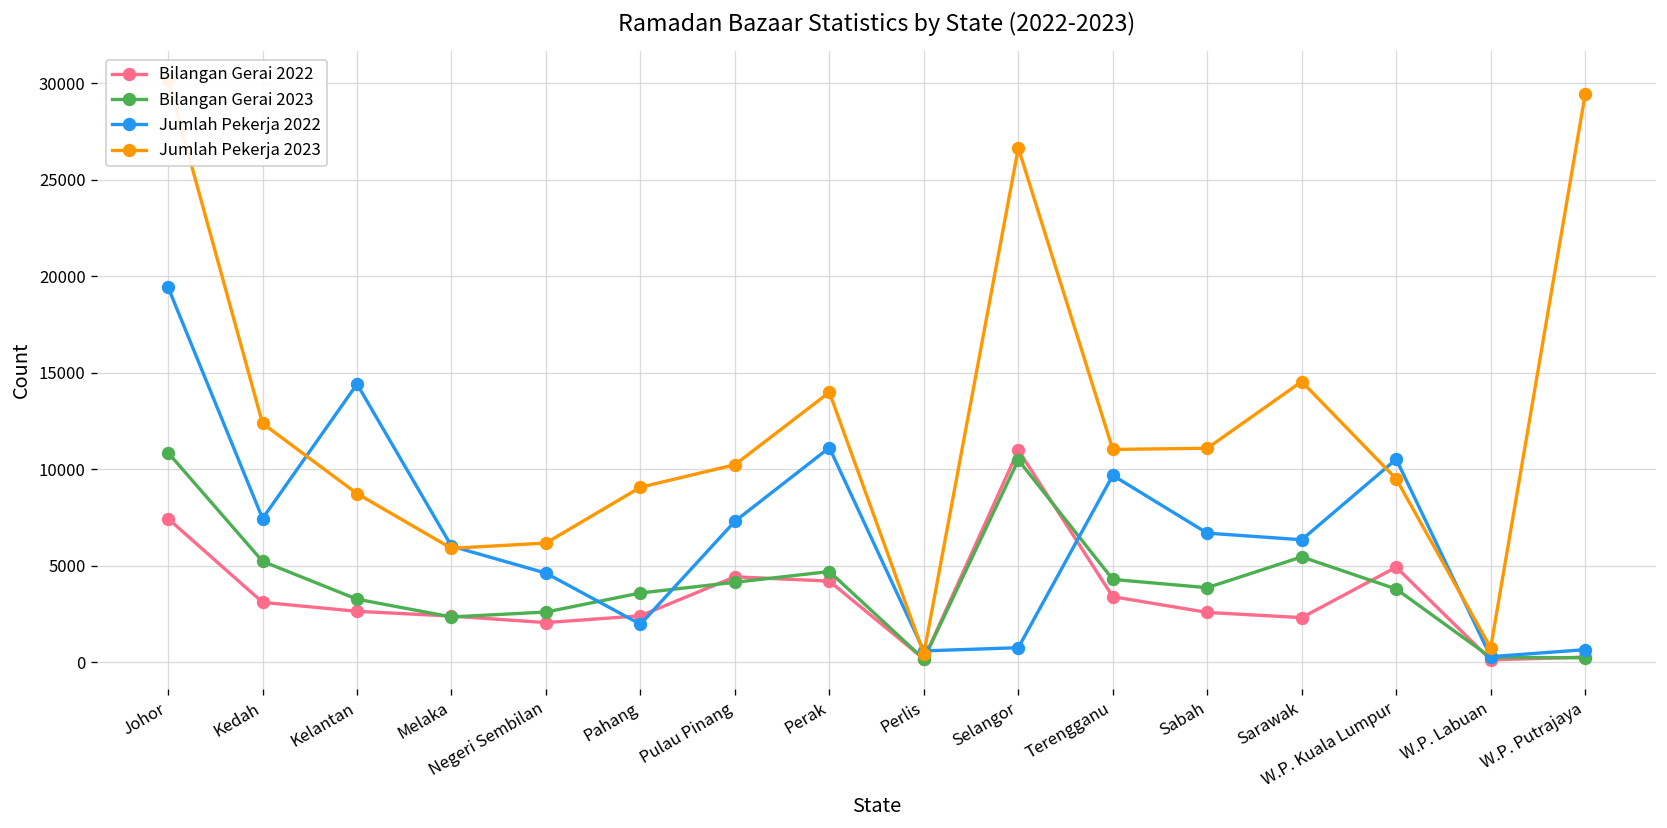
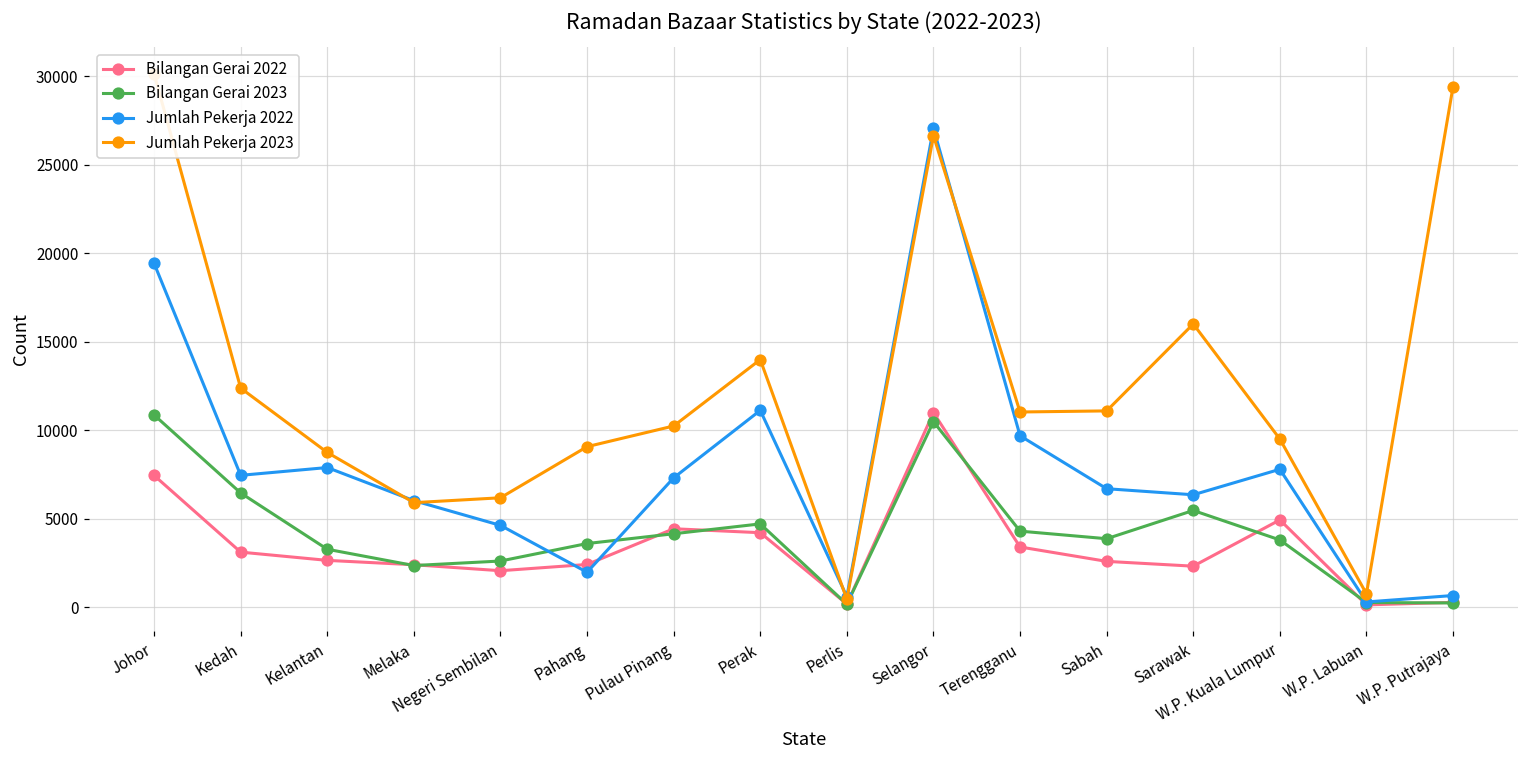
  {
    "Bilangan Gerai 2022": {
      "Johor": 7400,
      "Kedah": 3100,
      "Kelantan": 2600,
      "Negeri Sembilan": 2100,
      "Pahang": 2400,
      "Pulau Pinang": 4400,
      "Perak": 4200,
      "Selangor": 11000,
      "Terengganu": 3400,
      "Sabah": 2600,
      "Sarawak": 2300,
      "W.P. Kuala Lumpur": 4900
    },
    "Bilangan Gerai 2023": {
      "Johor": 10900,
-     "Kedah": 5200,
+     "Kedah": 6500,
      "Kelantan": 3300,
      "Negeri Sembilan": 2600,
      "Pahang": 3600,
      "Pulau Pinang": 4200,
      "Perak": 4700,
      "Selangor": 10500,
      "Terengganu": 4300,
      "Sabah": 3900,
      "Sarawak": 5500,
      "W.P. Kuala Lumpur": 3800
    },
    "Jumlah Pekerja 2022": {
      "Johor": 19400,
      "Kedah": 7500,
-     "Kelantan": 14400,
+     "Kelantan": 7900,
      "Negeri Sembilan": 4600,
      "Pahang": 2000,
      "Pulau Pinang": 7300,
      "Perak": 11100,
-     "Selangor": 800,
+     "Selangor": 27100,
      "Terengganu": 9700,
      "Sabah": 6700,
      "Sarawak": 6400,
-     "W.P. Kuala Lumpur": 10500,
+     "W.P. Kuala Lumpur": 7800,
      "W.P. Putrajaya": 700
    },
    "Jumlah Pekerja 2023": {
      "Kedah": 12400,
      "Kelantan": 8700,
      "Negeri Sembilan": 6200,
      "Pahang": 9100,
      "Pulau Pinang": 10200,
      "Perak": 14000,
      "Selangor": 26700,
      "Terengganu": 11000,
      "Sabah": 11100,
-     "Sarawak": 14600,
+     "Sarawak": 16000,
      "W.P. Kuala Lumpur": 9500,
      "W.P. Labuan": 800,
      "W.P. Putrajaya": 29400
    }
  }
